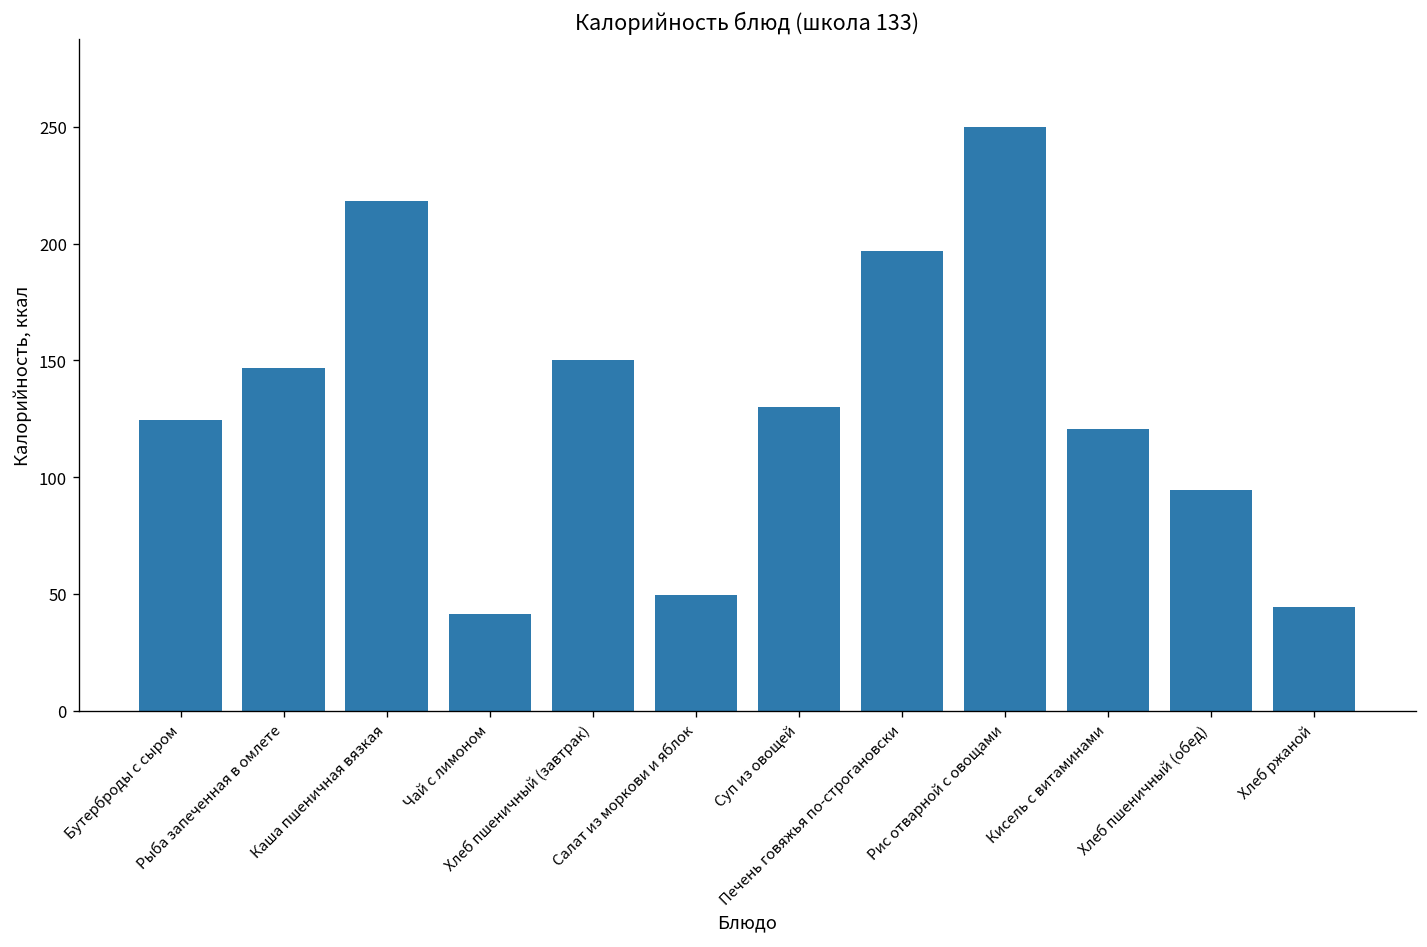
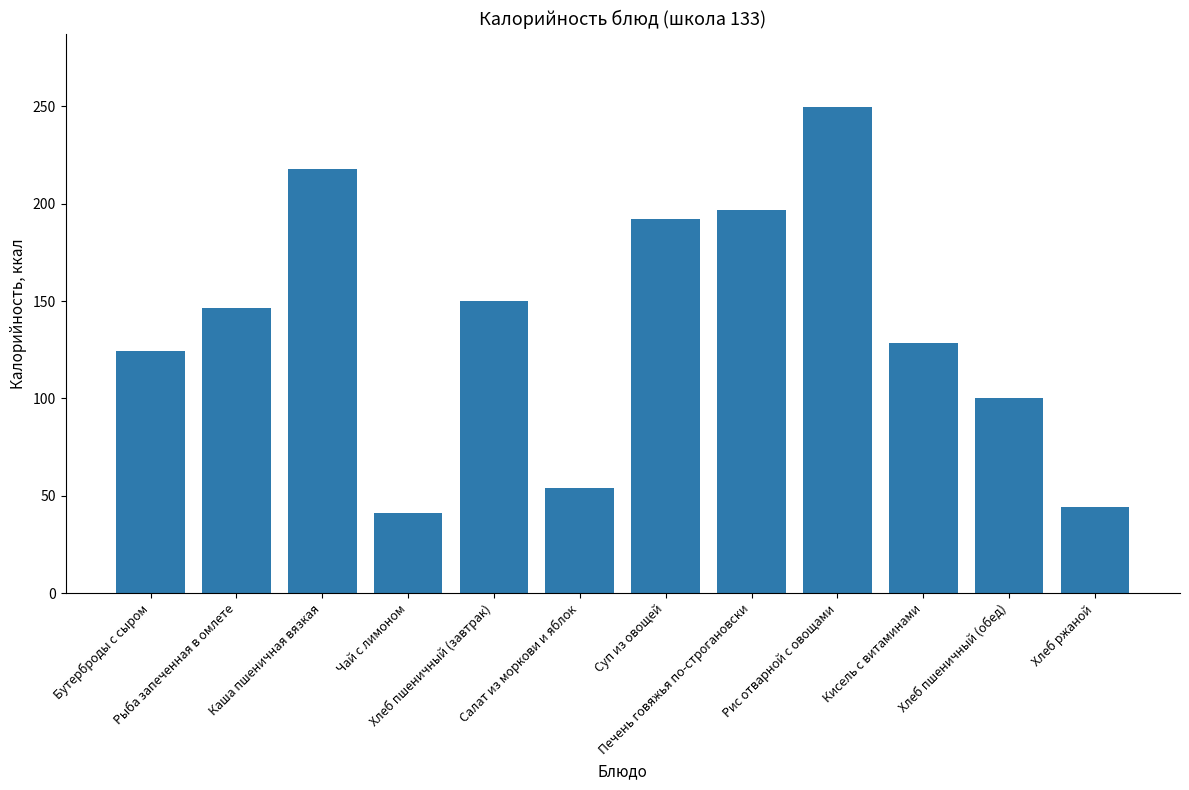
  {
    "Бутерброды с сыром": 124,
    "Рыба запеченная в омлете": 147,
    "Каша пшеничная вязкая": 218,
    "Чай с лимоном": 41,
    "Хлеб пшеничный (завтрак)": 150,
-   "Салат из моркови и яблок": 50,
-   "Суп из овощей": 130,
+   "Салат из моркови и яблок": 54,
+   "Суп из овощей": 192,
    "Печень говяжья по-строгановски": 197,
    "Рис отварной с овощами": 250,
-   "Кисель с витаминами": 121,
-   "Хлеб пшеничный (обед)": 94,
+   "Кисель с витаминами": 128,
+   "Хлеб пшеничный (обед)": 100,
    "Хлеб ржаной": 44
  }
